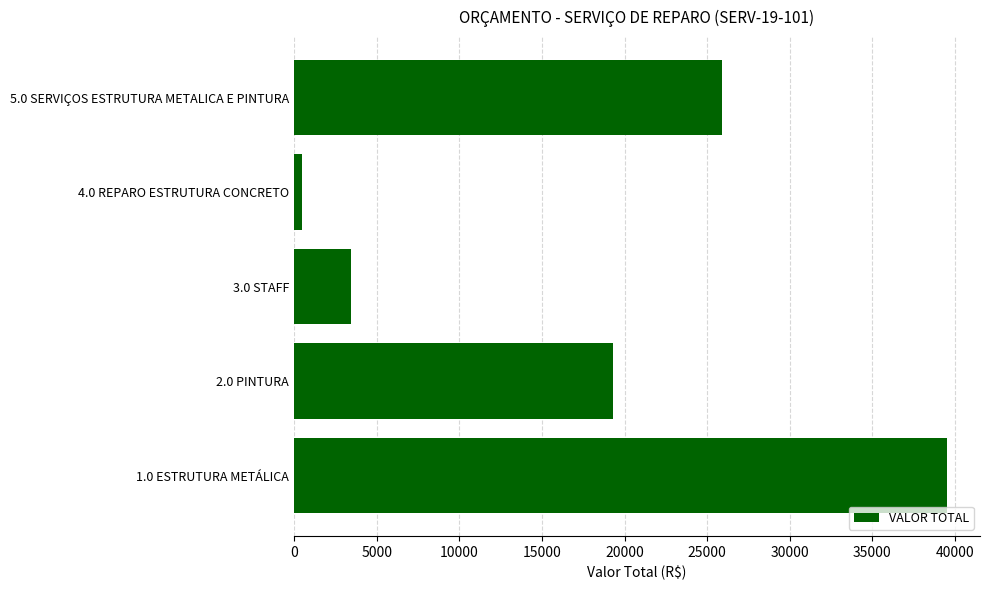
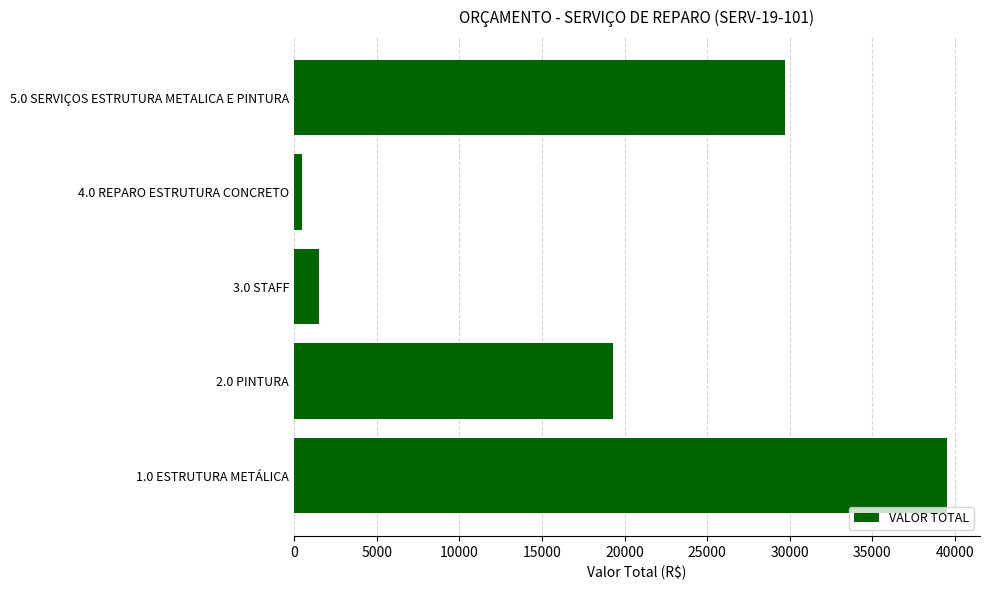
  {
-   "5.0 SERVIÇOS ESTRUTURA METALICA E PINTURA": 25900,
+   "5.0 SERVIÇOS ESTRUTURA METALICA E PINTURA": 29700,
    "4.0 REPARO ESTRUTURA CONCRETO": 500,
-   "3.0 STAFF": 3400,
+   "3.0 STAFF": 1500,
    "2.0 PINTURA": 19300,
    "1.0 ESTRUTURA METÁLICA": 39500
  }
